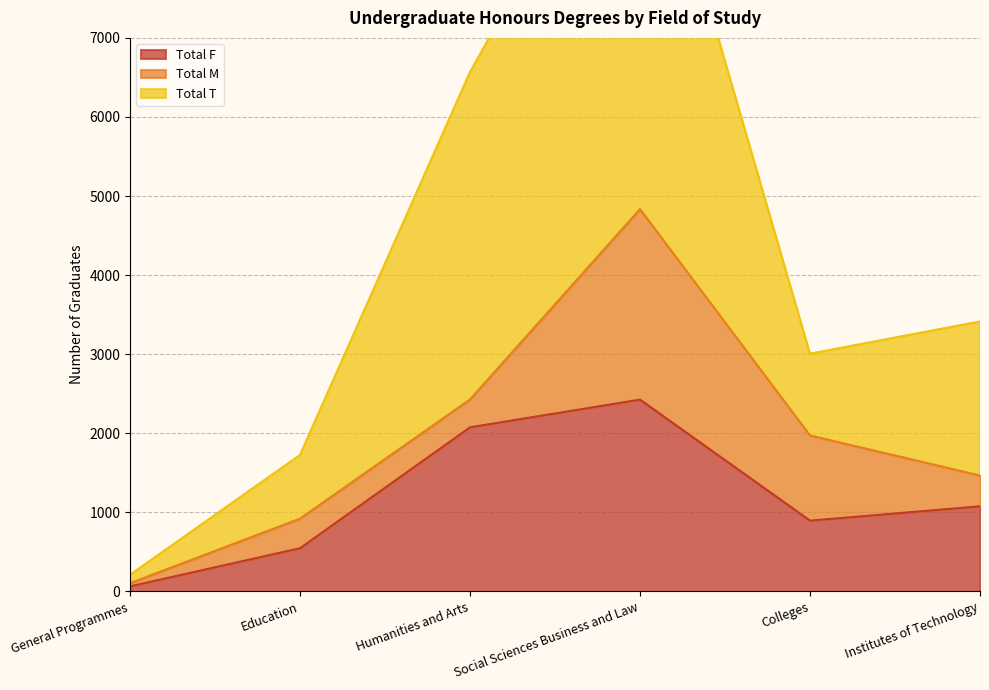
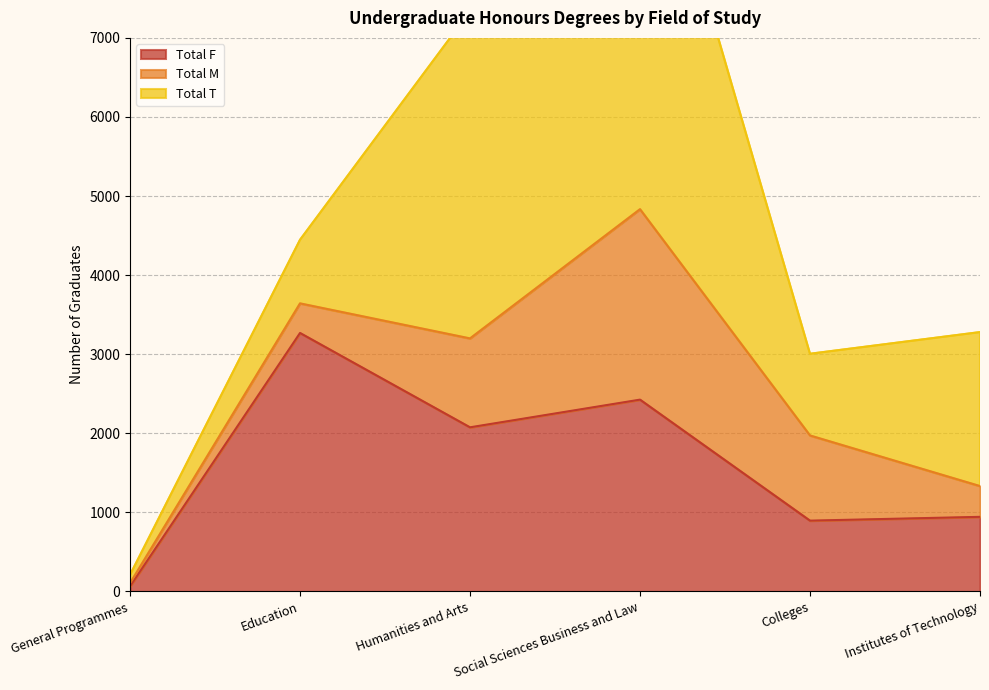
  {
    "Total F": {
      "General Programmes": 100,
-     "Education": 500,
+     "Education": 3300,
      "Humanities and Arts": 2100,
      "Social Sciences Business and Law": 2400,
      "Colleges": 900,
-     "Institutes of Technology": 1100
+     "Institutes of Technology": 900
    },
    "Total M": {
      "General Programmes": 0,
      "Education": 400,
-     "Humanities and Arts": 400,
+     "Humanities and Arts": 1100,
      "Social Sciences Business and Law": 2400,
      "Colleges": 1100,
      "Institutes of Technology": 400
    },
    "Total T": {
      "General Programmes": 100,
      "Education": 800,
      "Colleges": 1000,
      "Institutes of Technology": 1900
    }
  }
